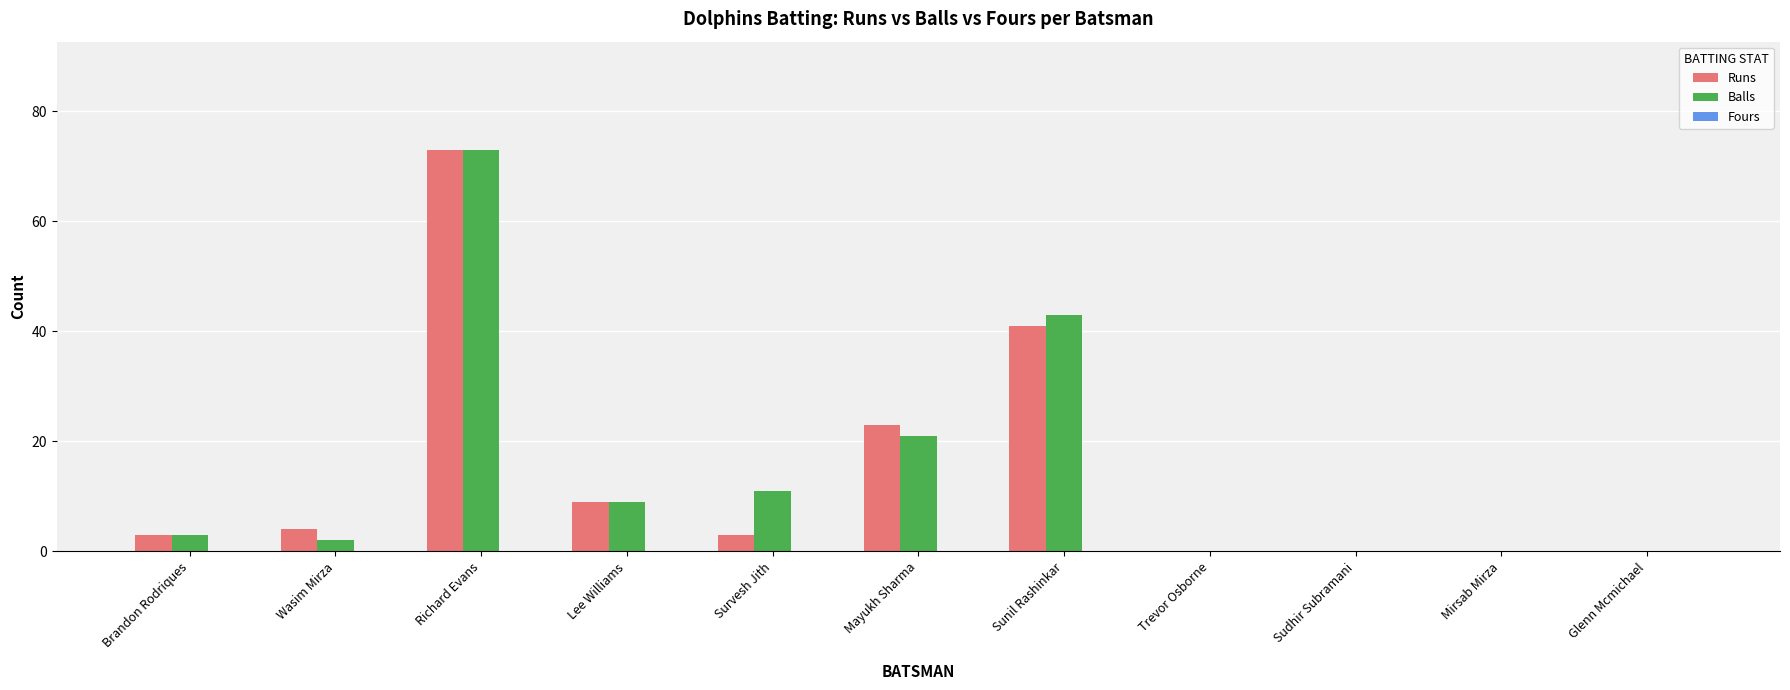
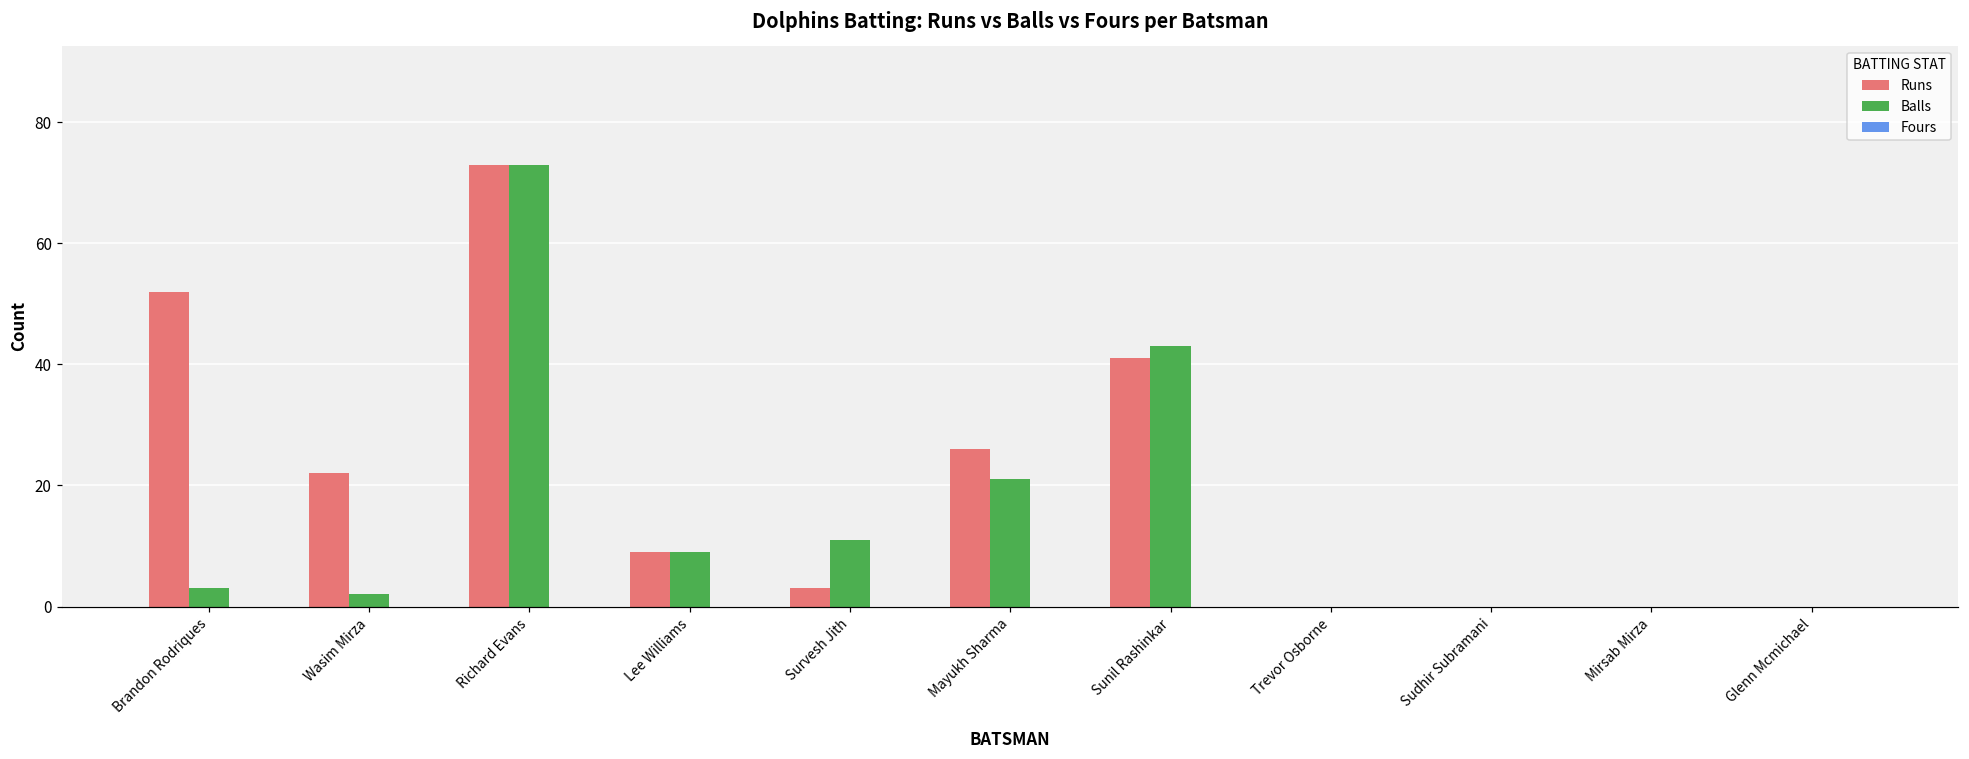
  {
    "Runs": {
-     "Brandon Rodriques": 3,
-     "Wasim Mirza": 4,
+     "Brandon Rodriques": 52,
+     "Wasim Mirza": 22,
      "Richard Evans": 73,
      "Lee Williams": 9,
      "Survesh Jith": 3,
-     "Mayukh Sharma": 23,
+     "Mayukh Sharma": 26,
      "Sunil Rashinkar": 41,
      "Trevor Osborne": 0,
      "Sudhir Subramani": 0,
      "Mirsab Mirza": 0,
      "Glenn Mcmichael": 0
    },
    "Balls": {
      "Brandon Rodriques": 3,
      "Wasim Mirza": 2,
      "Richard Evans": 73,
      "Lee Williams": 9,
      "Survesh Jith": 11,
      "Mayukh Sharma": 21,
      "Sunil Rashinkar": 43,
      "Trevor Osborne": 0,
      "Sudhir Subramani": 0,
      "Mirsab Mirza": 0,
      "Glenn Mcmichael": 0
    },
    "Fours": {
      "Brandon Rodriques": 0,
      "Wasim Mirza": 0,
      "Richard Evans": 0,
      "Lee Williams": 0,
      "Survesh Jith": 0,
      "Mayukh Sharma": 0,
      "Sunil Rashinkar": 0,
      "Trevor Osborne": 0,
      "Sudhir Subramani": 0,
      "Mirsab Mirza": 0,
      "Glenn Mcmichael": 0
    }
  }
